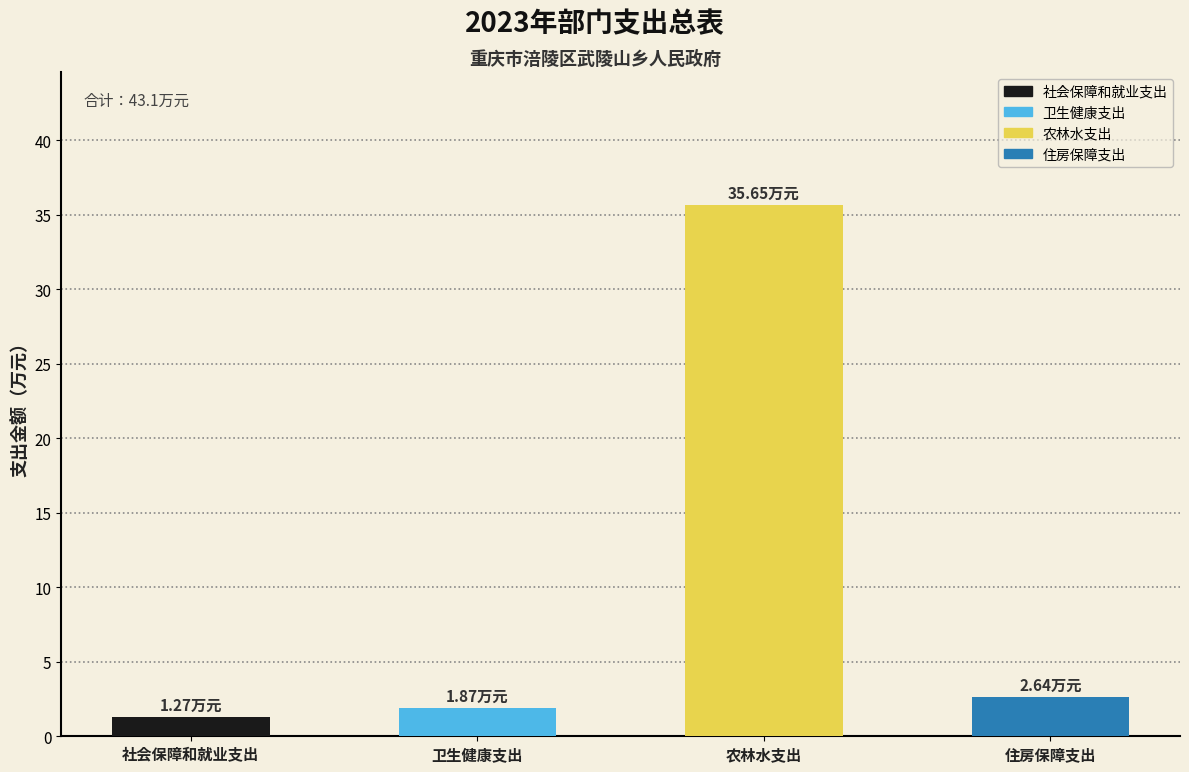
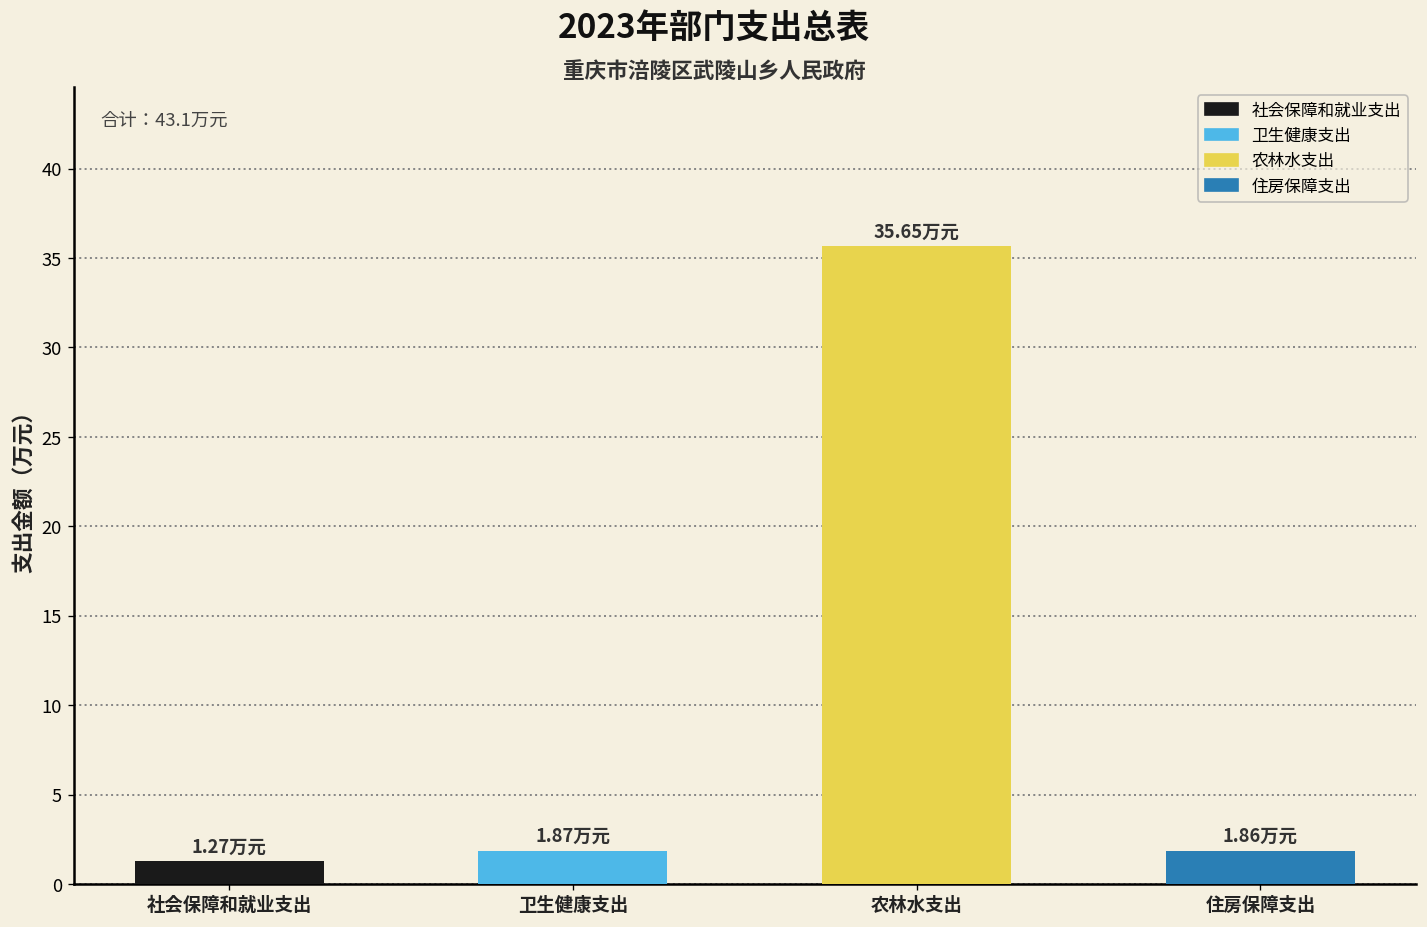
  {
    "社会保障和就业支出": 1.27,
    "卫生健康支出": 1.87,
    "农林水支出": 35.65,
-   "住房保障支出": 2.64
+   "住房保障支出": 1.86
  }
